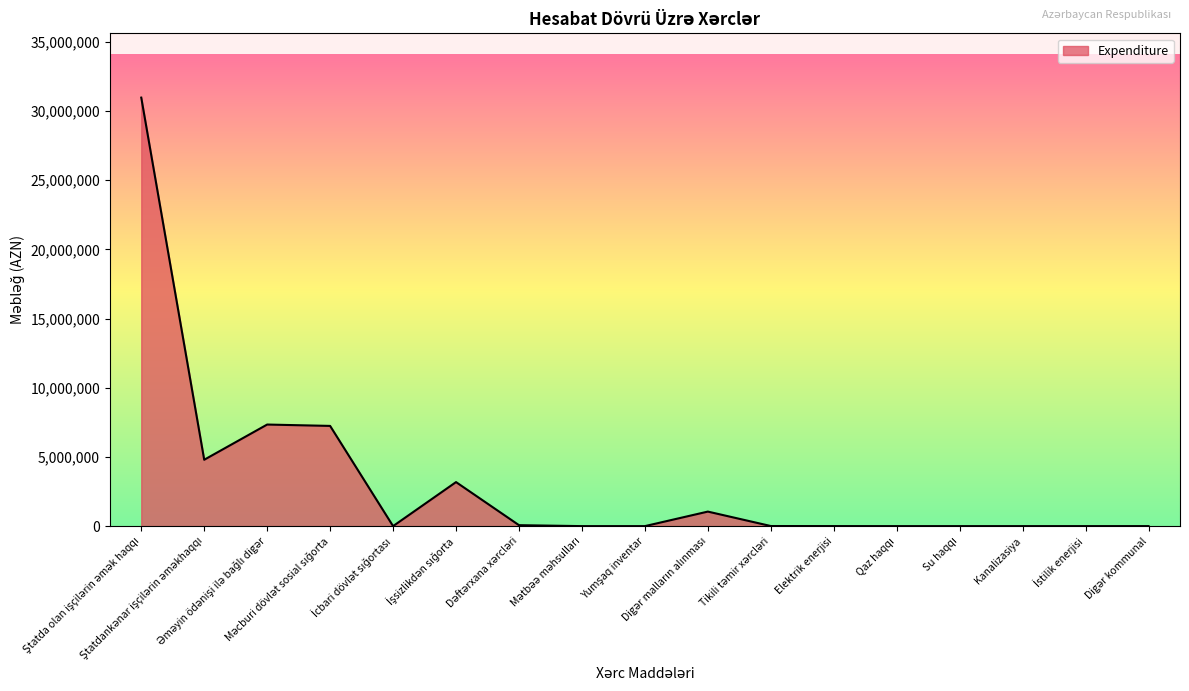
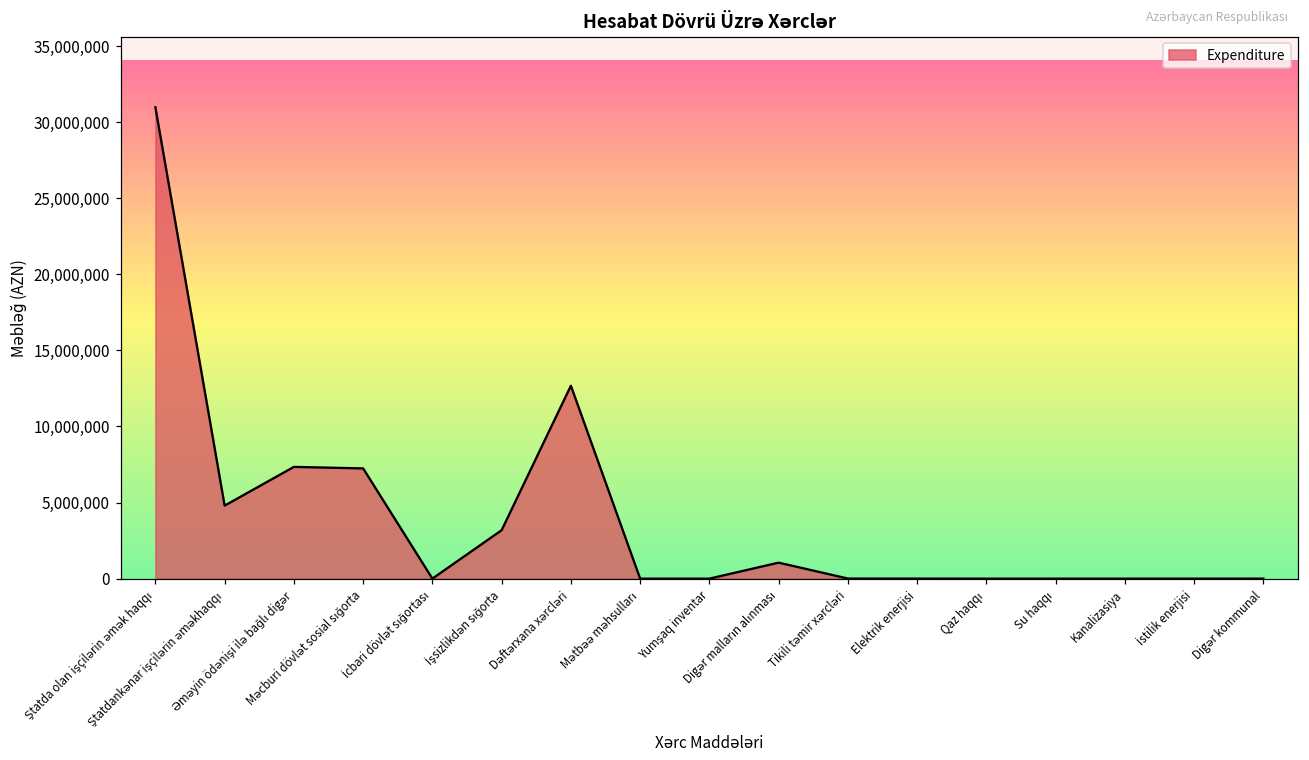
  {
    "Ştatda olan işçilərin əmək haqqı": "31,000,000",
    "Ştatdankənar işçilərin əməkhaqqı": "4,800,000",
    "Əməyin ödənişi ilə bağlı digər": "7,300,000",
    "Məcburi dövlət sosial sığorta": "7,200,000",
    "İcbari dövlət sığortası": "0",
    "İşsizlikdən sığorta": "3,200,000",
-   "Dəftərxana xərcləri": "100,000",
+   "Dəftərxana xərcləri": "12,700,000",
    "Mətbəə məhsulları": "0",
    "Yumşaq inventar": "0",
    "Digər malların alınması": "1,100,000",
    "Tikili təmir xərcləri": "0",
    "Elektrik enerjisi": "0",
    "Qaz haqqı": "0",
    "Su haqqı": "0",
    "Kanalizasiya": "0",
    "İstilik enerjisi": "0",
    "Digər kommunal": "0"
  }
